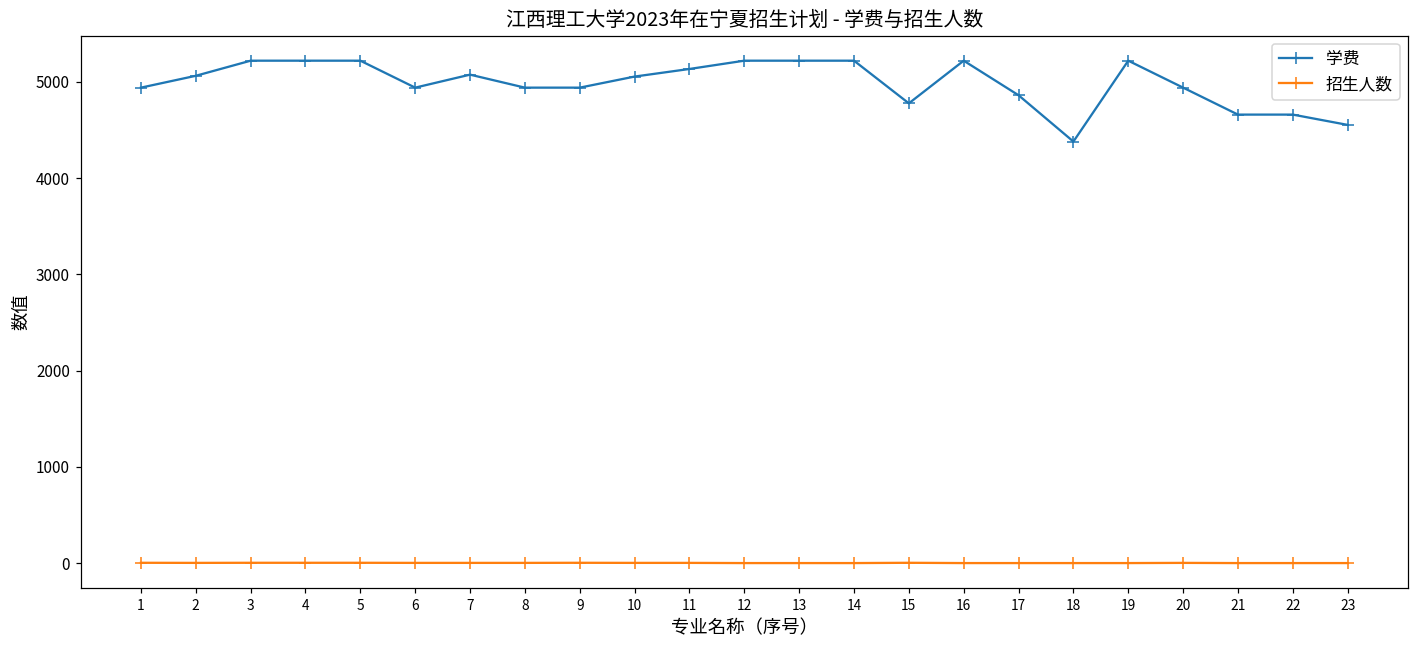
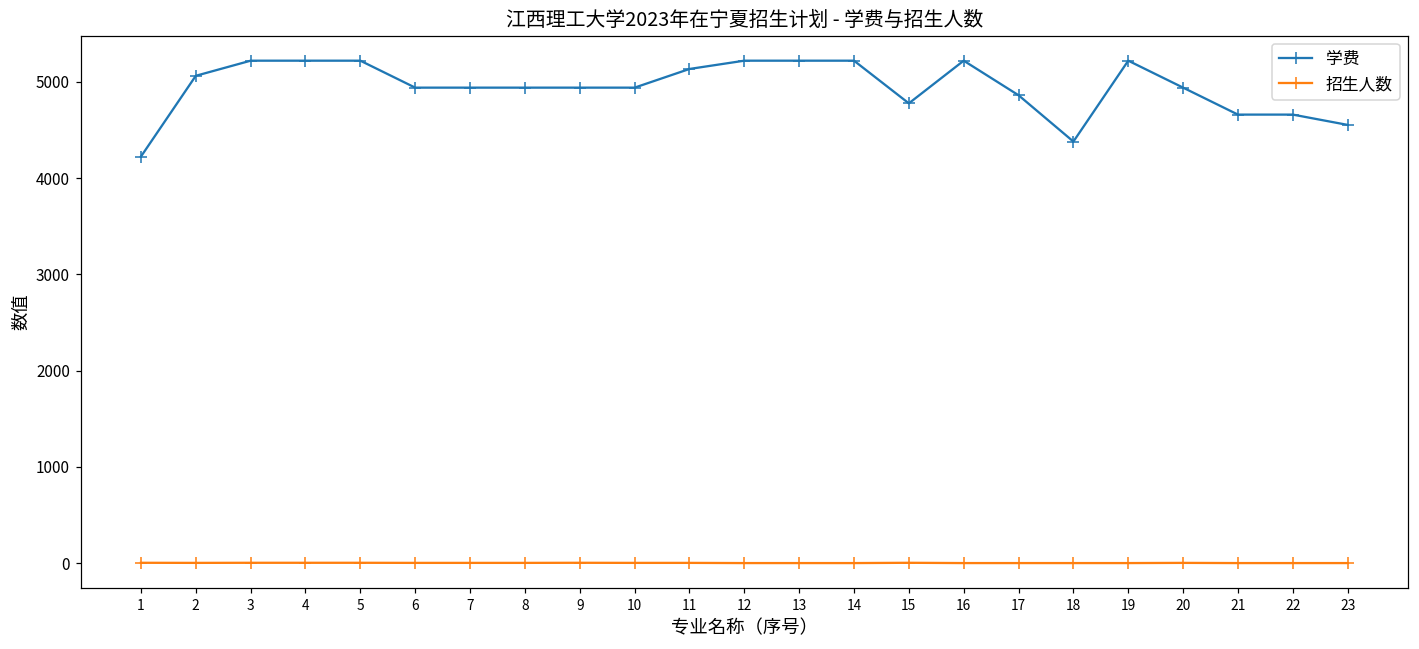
  {
    "学费": {
-     "1": 4900,
+     "1": 4200,
      "2": 5100,
      "3": 5200,
      "4": 5200,
      "5": 5200,
      "6": 4900,
-     "7": 5100,
+     "7": 4900,
      "8": 4900,
      "9": 4900,
-     "10": 5100,
+     "10": 4900,
      "11": 5100,
      "12": 5200,
      "13": 5200,
      "14": 5200,
      "15": 4800,
      "16": 5200,
      "17": 4900,
      "18": 4400,
      "19": 5200,
      "20": 4900,
      "21": 4700,
      "22": 4700,
      "23": 4600
    },
    "招生人数": {
      "1": 0,
      "2": 0,
      "3": 0,
      "4": 0,
      "5": 0,
      "6": 0,
      "7": 0,
      "8": 0,
      "9": 0,
      "10": 0,
      "11": 0,
      "12": 0,
      "13": 0,
      "14": 0,
      "15": 0,
      "16": 0,
      "17": 0,
      "18": 0,
      "19": 0,
      "20": 0,
      "21": 0,
      "22": 0,
      "23": 0
    }
  }
